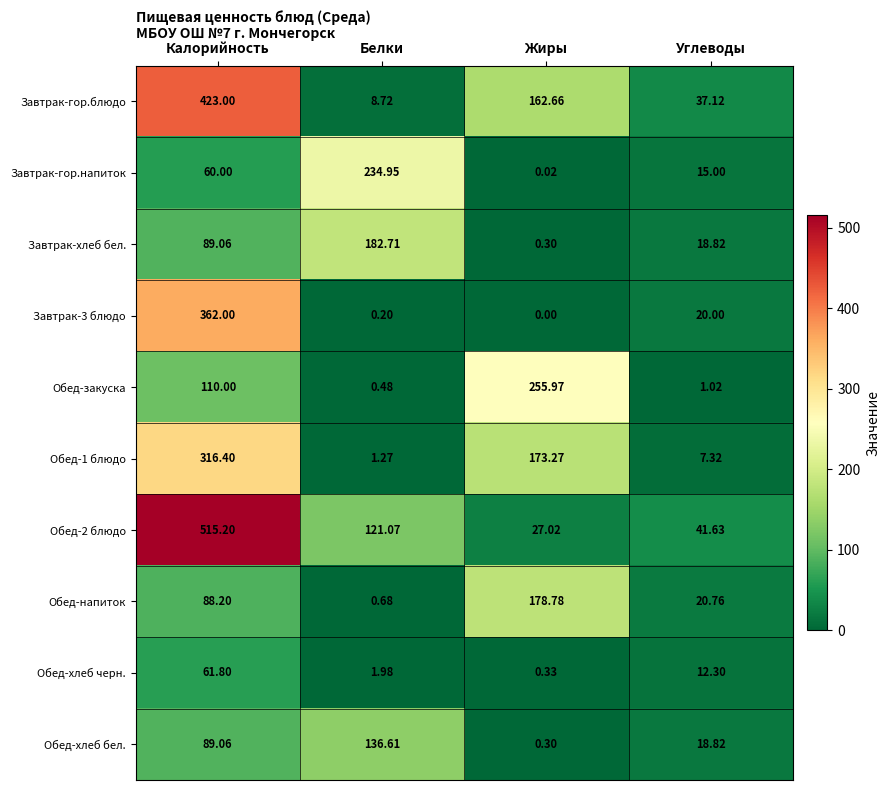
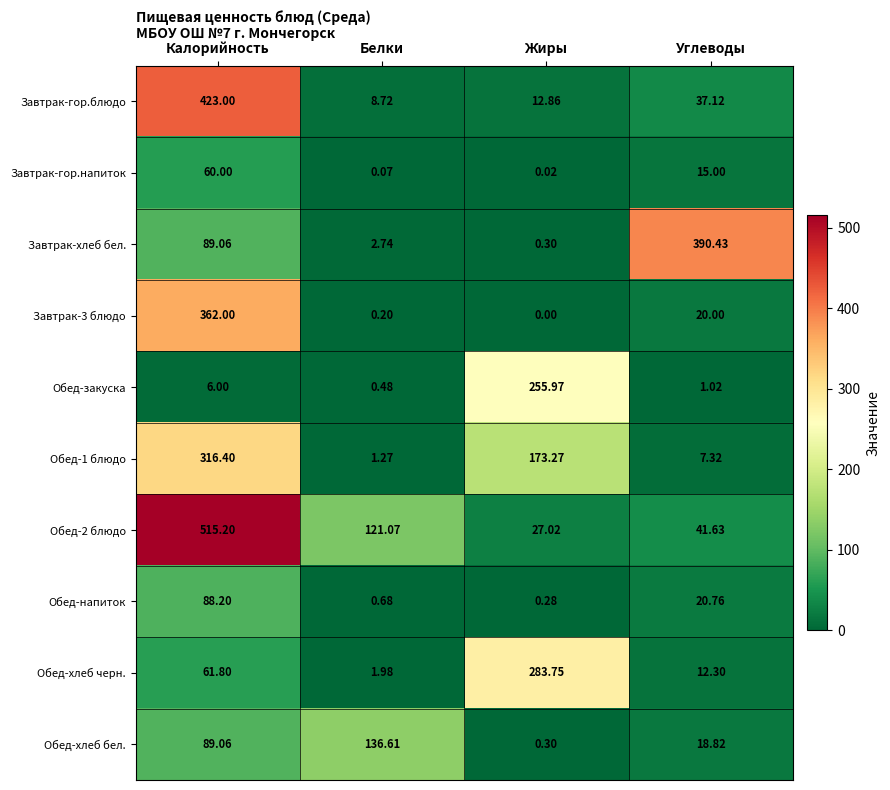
  {
    "Завтрак-гор.блюдо": {
      "Калорийность": 423.00,
      "Белки": 8.72,
-     "Жиры": 162.66,
+     "Жиры": 12.86,
      "Углеводы": 37.12
    },
    "Завтрак-гор.напиток": {
      "Калорийность": 60.00,
-     "Белки": 234.95,
+     "Белки": 0.07,
      "Жиры": 0.02,
      "Углеводы": 15.00
    },
    "Завтрак-хлеб бел.": {
      "Калорийность": 89.06,
-     "Белки": 182.71,
+     "Белки": 2.74,
      "Жиры": 0.30,
-     "Углеводы": 18.82
+     "Углеводы": 390.43
    },
    "Завтрак-3 блюдо": {
      "Калорийность": 362.00,
      "Белки": 0.20,
      "Жиры": 0.00,
      "Углеводы": 20.00
    },
    "Обед-закуска": {
-     "Калорийность": 110.00,
+     "Калорийность": 6.00,
      "Белки": 0.48,
      "Жиры": 255.97,
      "Углеводы": 1.02
    },
    "Обед-1 блюдо": {
      "Калорийность": 316.40,
      "Белки": 1.27,
      "Жиры": 173.27,
      "Углеводы": 7.32
    },
    "Обед-2 блюдо": {
      "Калорийность": 515.20,
      "Белки": 121.07,
      "Жиры": 27.02,
      "Углеводы": 41.63
    },
    "Обед-напиток": {
      "Калорийность": 88.20,
      "Белки": 0.68,
-     "Жиры": 178.78,
+     "Жиры": 0.28,
      "Углеводы": 20.76
    },
    "Обед-хлеб черн.": {
      "Калорийность": 61.80,
      "Белки": 1.98,
-     "Жиры": 0.33,
+     "Жиры": 283.75,
      "Углеводы": 12.30
    },
    "Обед-хлеб бел.": {
      "Калорийность": 89.06,
      "Белки": 136.61,
      "Жиры": 0.30,
      "Углеводы": 18.82
    }
  }
